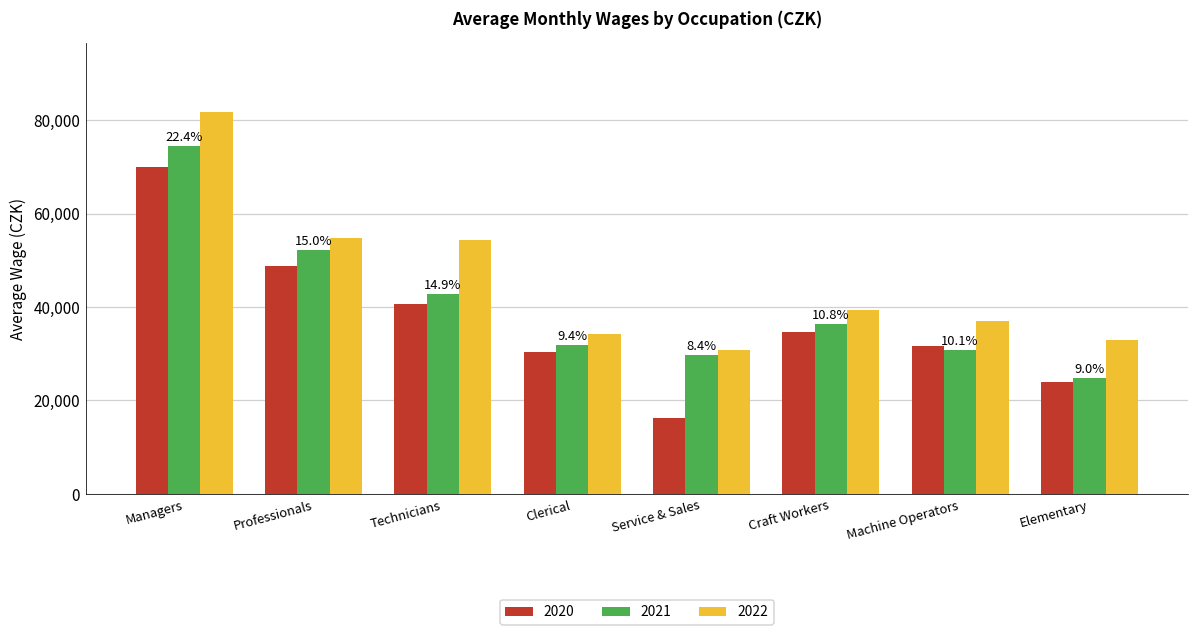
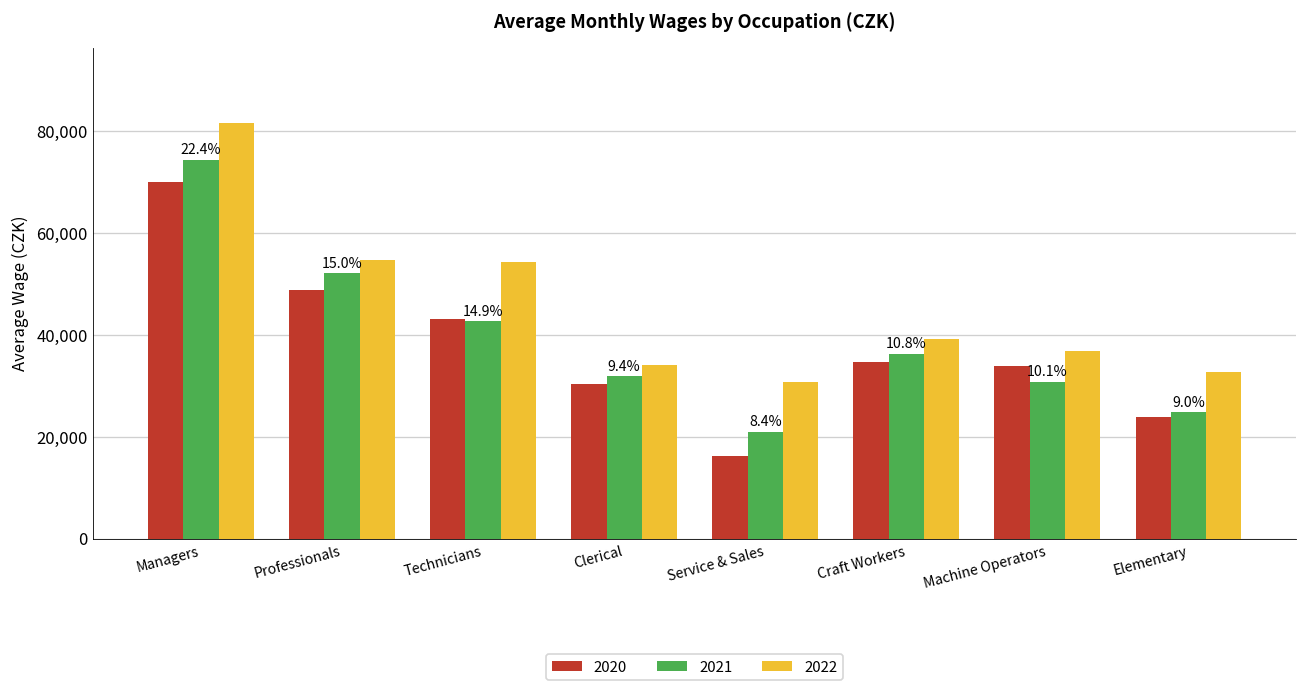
  {
    "2020": {
      "Managers": "70,000",
      "Professionals": "49,000",
-     "Technicians": "41,000",
+     "Technicians": "43,000",
      "Clerical": "30,000",
      "Service & Sales": "16,000",
      "Craft Workers": "35,000",
-     "Machine Operators": "32,000",
+     "Machine Operators": "34,000",
      "Elementary": "24,000"
    },
    "2021": {
-     "Service & Sales": "30,000"
+     "Service & Sales": "21,000"
    },
    "2022": {
      "Managers": "82,000",
      "Professionals": "55,000",
      "Technicians": "54,000",
      "Clerical": "34,000",
      "Service & Sales": "31,000",
      "Craft Workers": "39,000",
      "Machine Operators": "37,000",
      "Elementary": "33,000"
    }
  }
